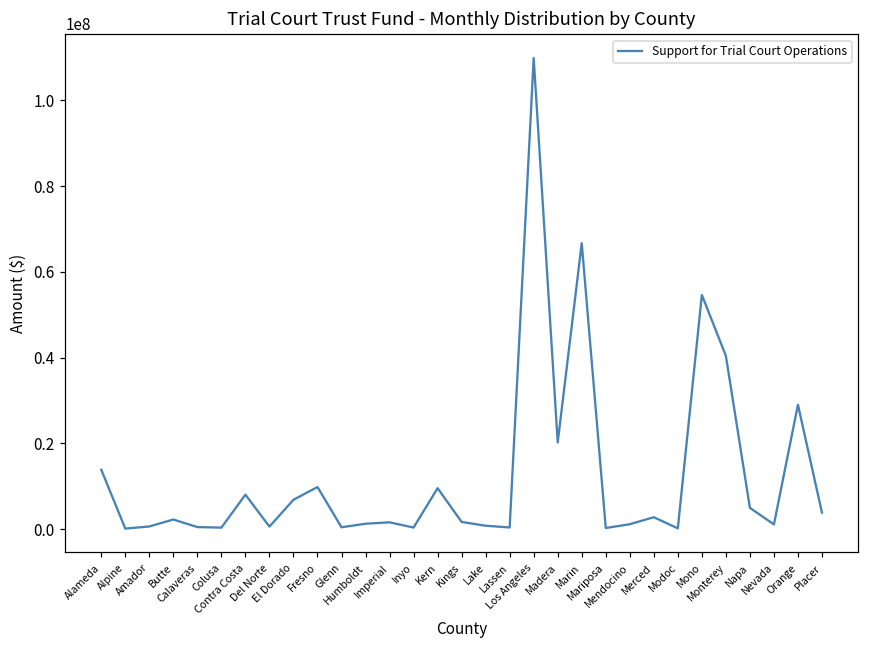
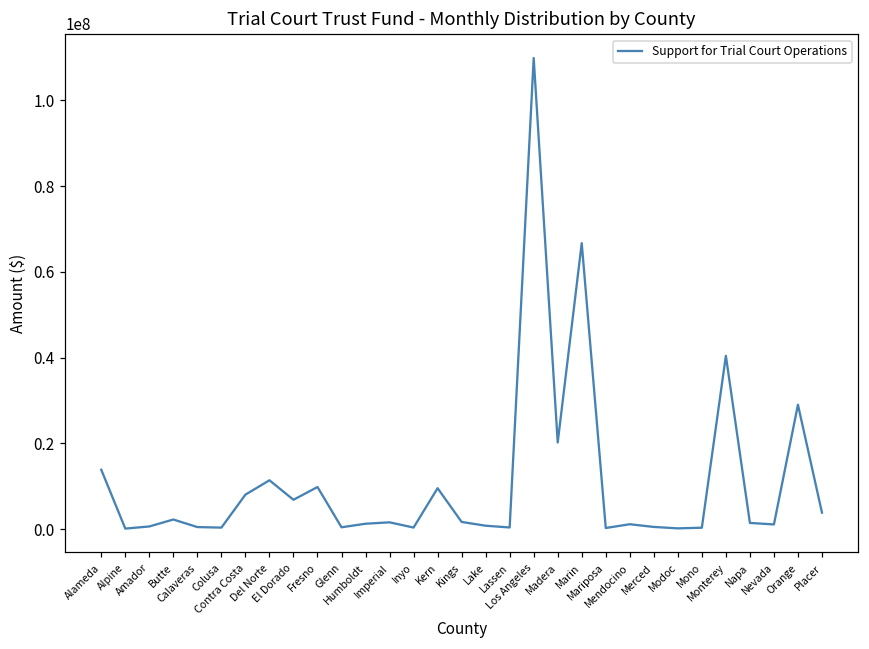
  {
    "Alameda": 14000000,
    "Alpine": 0,
    "Amador": 1000000,
    "Butte": 2000000,
    "Calaveras": 1000000,
    "Colusa": 0,
    "Contra Costa": 8000000,
-   "Del Norte": 1000000,
+   "Del Norte": 11000000,
    "El Dorado": 7000000,
    "Fresno": 10000000,
    "Glenn": 0,
    "Humboldt": 1000000,
    "Imperial": 2000000,
    "Inyo": 0,
    "Kern": 10000000,
    "Kings": 2000000,
    "Lake": 1000000,
    "Lassen": 0,
    "Los Angeles": 110000000,
    "Madera": 20000000,
    "Marin": 67000000,
    "Mariposa": 0,
    "Mendocino": 1000000,
-   "Merced": 3000000,
+   "Merced": 1000000,
    "Modoc": 0,
-   "Mono": 55000000,
+   "Mono": 0,
    "Monterey": 40000000,
-   "Napa": 5000000,
+   "Napa": 1000000,
    "Nevada": 1000000,
    "Orange": 29000000,
    "Placer": 4000000
  }
